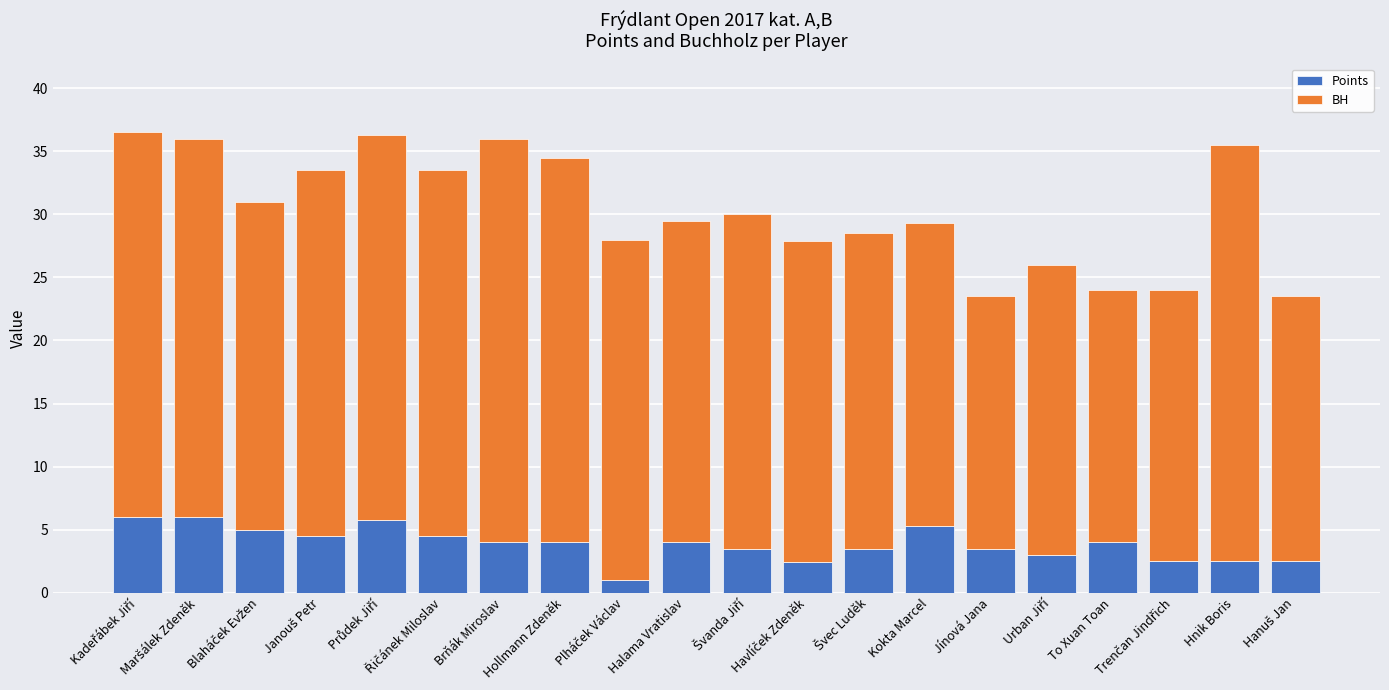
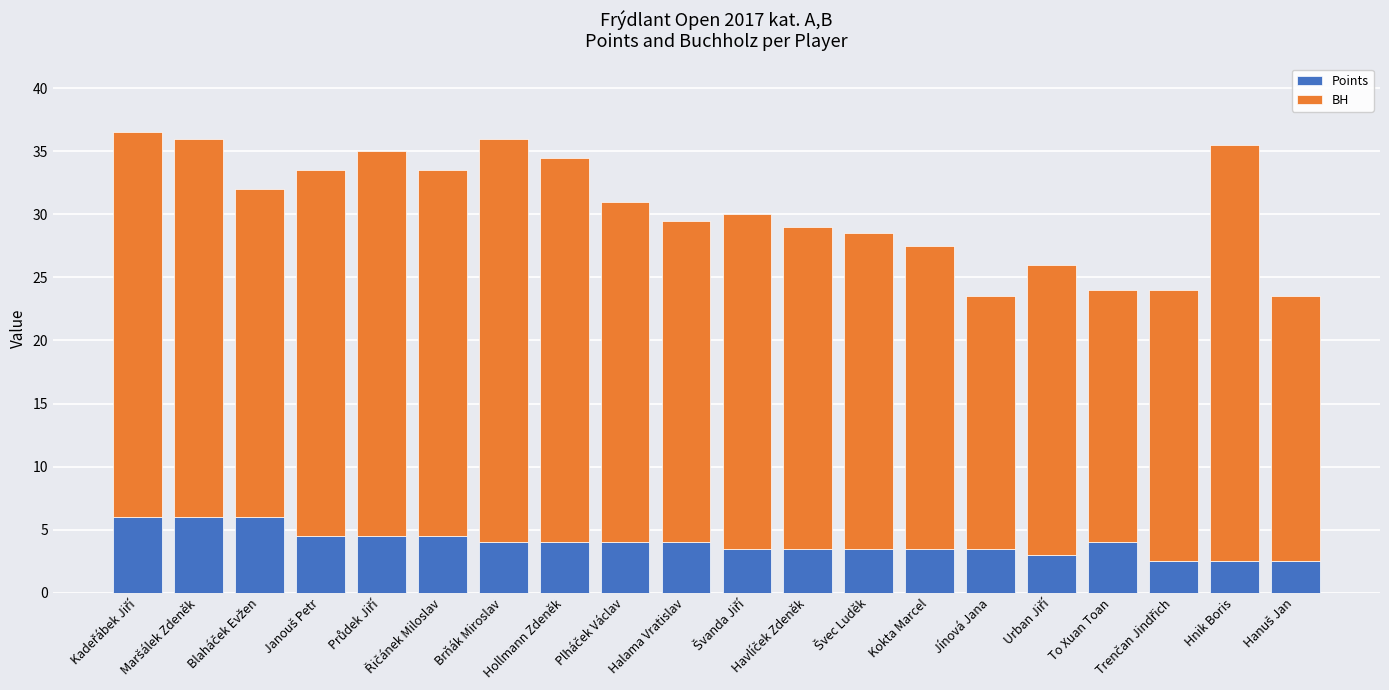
  {
    "Points": {
      "Kadeřábek Jiří": 6.0,
      "Maršálek Zdeněk": 6.0,
-     "Blaháček Evžen": 5,
+     "Blaháček Evžen": 6,
      "Janouš Petr": 4.5,
-     "Průdek Jiří": 5.8,
+     "Průdek Jiří": 4.5,
      "Řičánek Miloslav": 4.5,
      "Brňák Miroslav": 4.0,
      "Hollmann Zdeněk": 4.0,
-     "Plháček Václav": 1,
+     "Plháček Václav": 4,
      "Halama Vratislav": 4.0,
      "Švanda Jiří": 3.5,
-     "Havlíček Zdeněk": 2.4,
+     "Havlíček Zdeněk": 3.5,
      "Švec Luděk": 3.5,
-     "Kokta Marcel": 5.3,
+     "Kokta Marcel": 3.5,
      "Jínová Jana": 3.5,
      "Urban Jiří": 3.0,
      "To Xuan Toan": 4.0,
      "Trenčan Jindřich": 2.5,
      "Hnik Boris": 2.5,
      "Hanuš Jan": 2.5
    },
    "BH": {
      "Kadeřábek Jiří": 30.5,
      "Maršálek Zdeněk": 30.0,
      "Blaháček Evžen": 26.0,
      "Janouš Petr": 29.0,
      "Průdek Jiří": 30.5,
      "Řičánek Miloslav": 29.0,
      "Brňák Miroslav": 32.0,
      "Hollmann Zdeněk": 30.5,
      "Plháček Václav": 27.0,
      "Halama Vratislav": 25.5,
      "Švanda Jiří": 26.5,
      "Havlíček Zdeněk": 25.5,
      "Švec Luděk": 25.0,
      "Kokta Marcel": 24.0,
      "Jínová Jana": 20.0,
      "Urban Jiří": 23.0,
      "To Xuan Toan": 20.0,
      "Trenčan Jindřich": 21.5,
      "Hnik Boris": 33.0,
      "Hanuš Jan": 21.0
    }
  }
